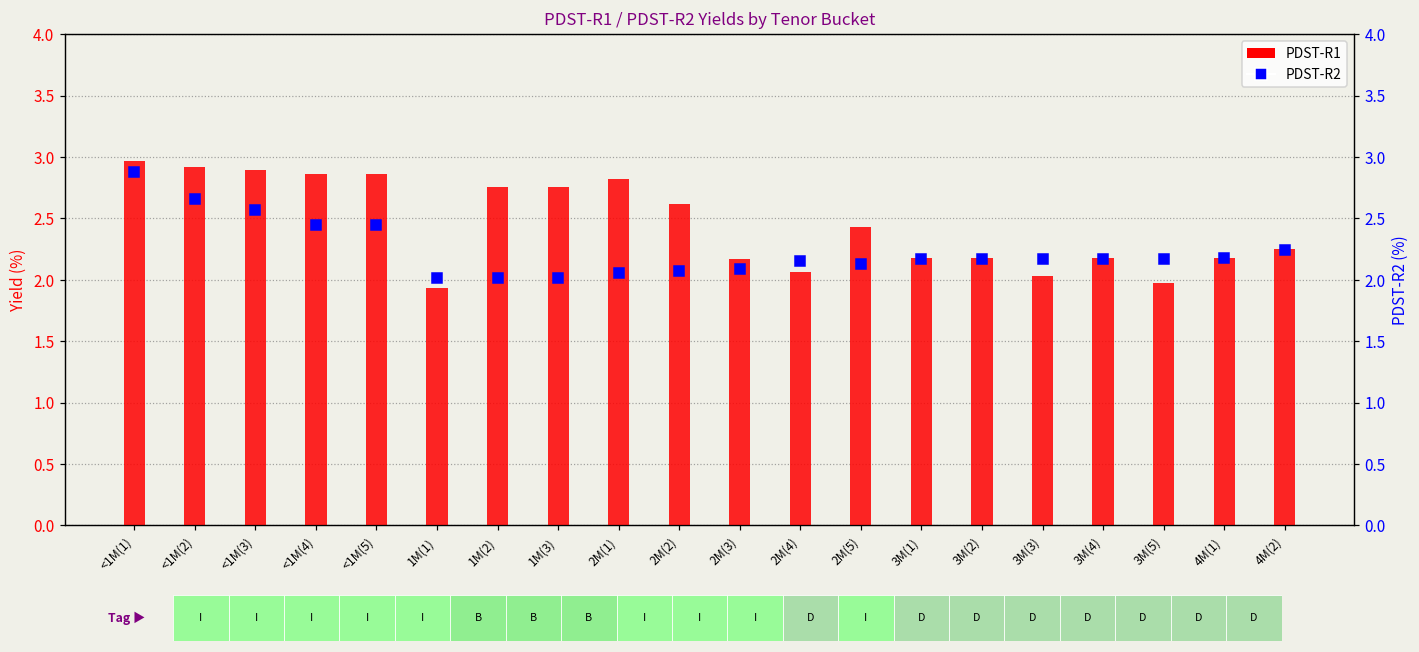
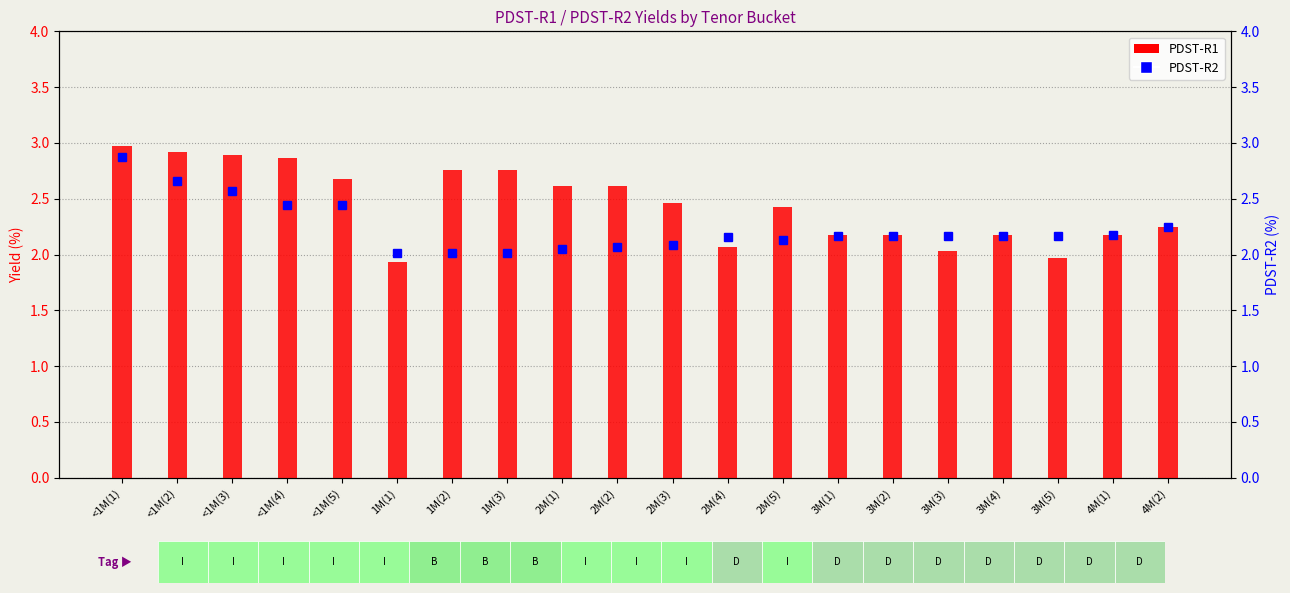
  {
    "PDST-R1 / PDST-R2 Yields by Tenor Bucket": {
      "PDST-R1": {
        "<1M(1)": 2.97,
        "<1M(2)": 2.92,
        "<1M(3)": 2.89,
        "<1M(4)": 2.86,
-       "<1M(5)": 2.86,
+       "<1M(5)": 2.68,
        "1M(1)": 1.93,
        "1M(2)": 2.76,
        "1M(3)": 2.76,
-       "2M(1)": 2.82,
+       "2M(1)": 2.61,
        "2M(2)": 2.61,
-       "2M(3)": 2.17,
+       "2M(3)": 2.47,
        "2M(4)": 2.06,
        "2M(5)": 2.43,
        "3M(1)": 2.17,
        "3M(2)": 2.17,
        "3M(3)": 2.03,
        "3M(4)": 2.17,
        "3M(5)": 1.97,
        "4M(1)": 2.18,
        "4M(2)": 2.25
      }
    }
  }
